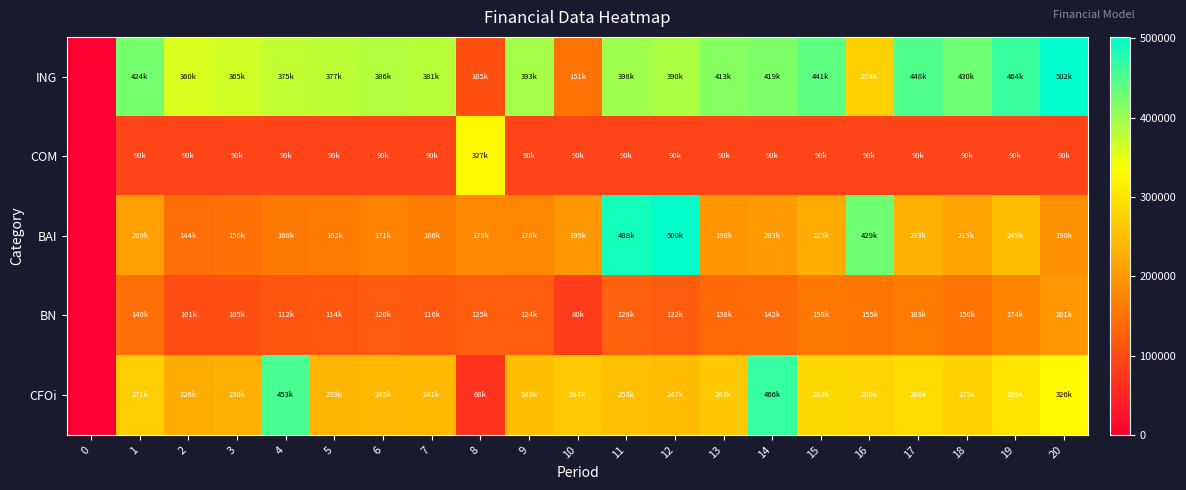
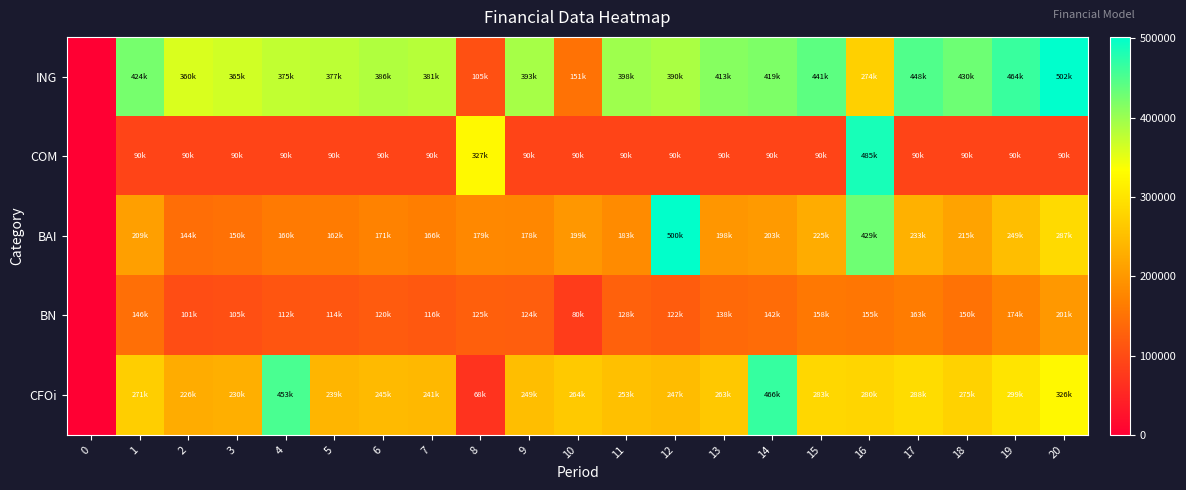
  {
    "ING": {
      "1": "424k",
      "2": "360k",
      "3": "365k",
      "4": "375k",
      "5": "377k",
      "6": "386k",
      "7": "381k",
      "8": "105k",
      "9": "393k",
      "10": "151k",
      "11": "398k",
      "12": "390k",
      "13": "413k",
      "14": "419k",
      "15": "441k",
      "16": "274k",
      "17": "448k",
      "18": "430k",
      "19": "464k",
      "20": "502k"
    },
    "COM": {
      "1": "90k",
      "2": "90k",
      "3": "90k",
      "4": "90k",
      "5": "90k",
      "6": "90k",
      "7": "90k",
      "8": "327k",
      "9": "90k",
      "10": "90k",
      "11": "90k",
      "12": "90k",
      "13": "90k",
      "14": "90k",
      "15": "90k",
-     "16": "90k",
+     "16": "485k",
      "17": "90k",
      "18": "90k",
      "19": "90k",
      "20": "90k"
    },
    "BAI": {
      "1": "209k",
      "2": "144k",
      "3": "150k",
      "4": "160k",
      "5": "162k",
      "6": "171k",
      "7": "166k",
      "8": "179k",
      "9": "178k",
      "10": "199k",
-     "11": "488k",
+     "11": "183k",
      "12": "500k",
      "13": "198k",
      "14": "203k",
      "15": "225k",
      "16": "429k",
      "17": "233k",
      "18": "215k",
      "19": "249k",
-     "20": "190k"
+     "20": "287k"
    },
    "BN": {
      "1": "146k",
      "2": "101k",
      "3": "105k",
      "4": "112k",
      "5": "114k",
      "6": "120k",
      "7": "116k",
      "8": "125k",
      "9": "124k",
      "10": "80k",
      "11": "128k",
      "12": "122k",
      "13": "138k",
      "14": "142k",
      "15": "158k",
      "16": "155k",
      "17": "163k",
      "18": "150k",
      "19": "174k",
      "20": "201k"
    },
    "CFOi": {
      "1": "271k",
      "2": "226k",
      "3": "230k",
      "4": "453k",
      "5": "239k",
      "6": "245k",
      "7": "241k",
      "8": "68k",
      "9": "249k",
      "10": "264k",
      "11": "253k",
      "12": "247k",
      "13": "263k",
      "14": "466k",
      "15": "283k",
      "16": "280k",
      "17": "288k",
      "18": "275k",
      "19": "299k",
      "20": "326k"
    }
  }
